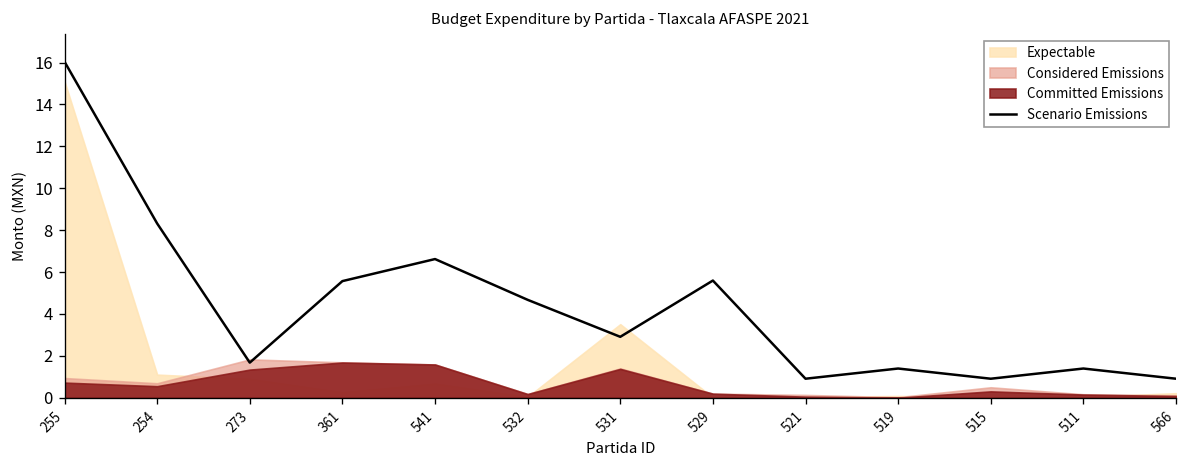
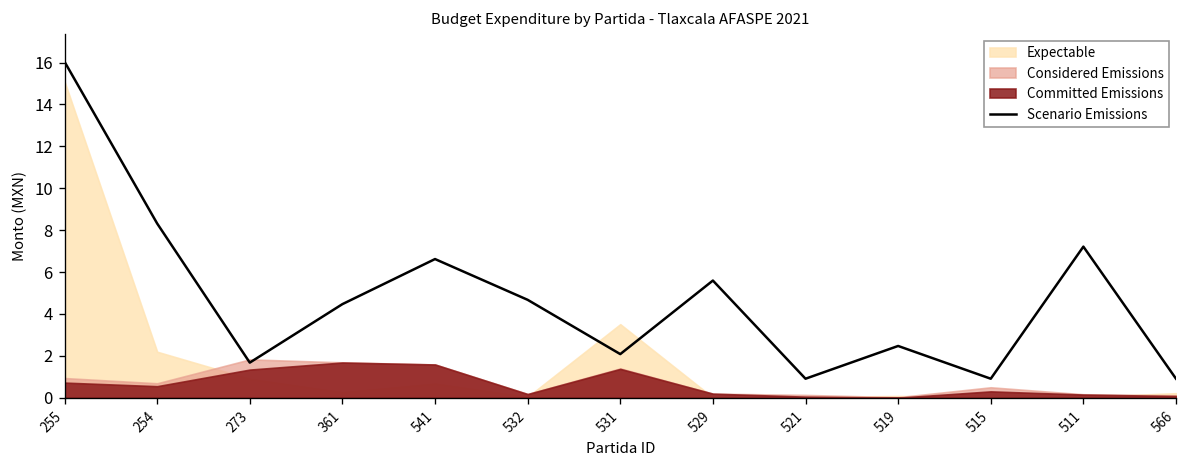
  {
    "Scenario Emissions": {
      "255": 16.0,
      "254": 8.3,
      "273": 1.7,
-     "361": 5.6,
+     "361": 4.5,
      "541": 6.6,
      "532": 4.7,
-     "531": 2.9,
+     "531": 2.1,
      "529": 5.6,
      "521": 0.9,
-     "519": 1.4,
+     "519": 2.5,
      "515": 0.9,
-     "511": 1.4,
+     "511": 7.2,
      "566": 0.9
    },
    "Expectable": {
      "255": 15.1,
-     "254": 1.1,
+     "254": 2.2,
      "273": 0.9,
      "361": 0.3,
      "541": 0.7,
      "531": 3.5
    },
    "Considered Emissions": {
      "255": 0.9,
      "273": 1.8,
      "515": 0.5
    },
    "Committed Emissions": {
      "255": 0.7,
      "273": 1.3,
      "515": 0.3
    }
  }
